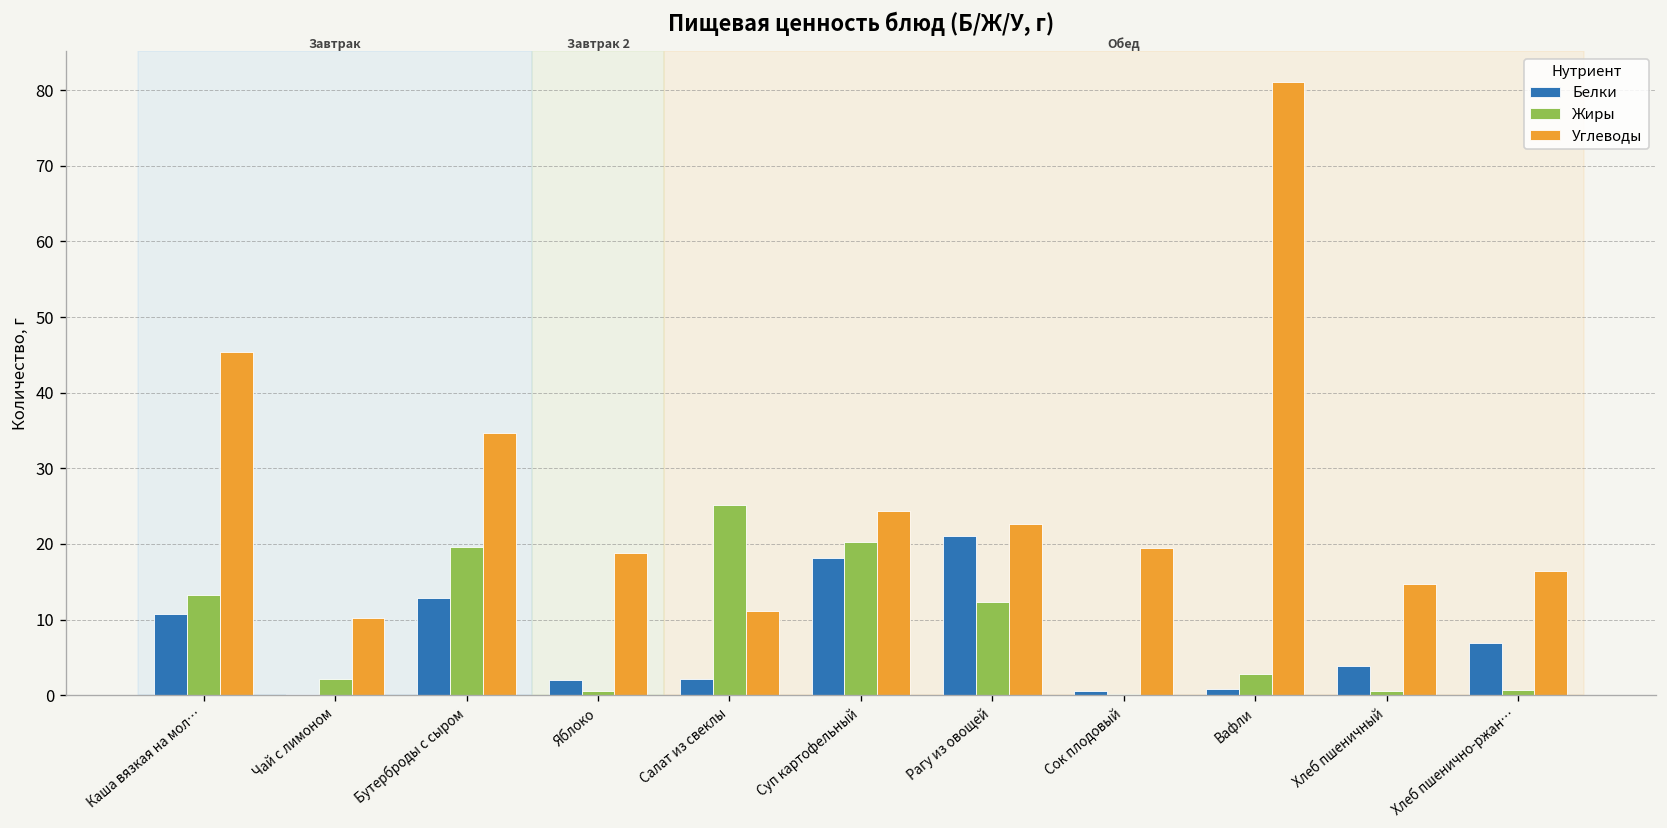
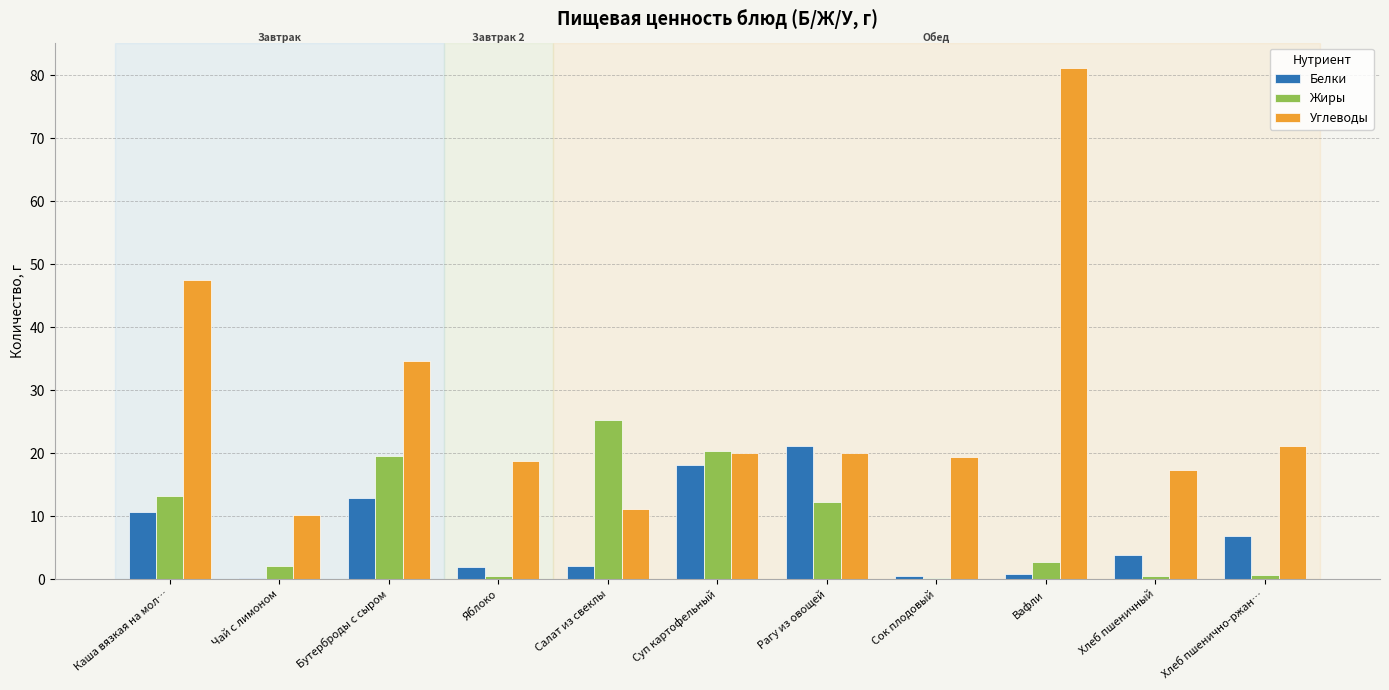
  {
    "Белки": {
      "Каша вязкая на мол…": 11,
      "Бутерброды с сыром": 13,
      "Яблоко": 2,
      "Салат из свеклы": 2,
      "Суп картофельный": 18,
      "Рагу из овощей": 21,
      "Сок плодовый": 1,
      "Вафли": 1,
      "Хлеб пшеничный": 4,
      "Хлеб пшенично-ржан…": 7
    },
    "Жиры": {
      "Каша вязкая на мол…": 13,
      "Чай с лимоном": 2,
      "Бутерброды с сыром": 20,
      "Яблоко": 1,
      "Салат из свеклы": 25,
      "Суп картофельный": 20,
      "Рагу из овощей": 12,
      "Вафли": 3,
      "Хлеб пшеничный": 1,
      "Хлеб пшенично-ржан…": 1
    },
    "Углеводы": {
-     "Каша вязкая на мол…": 45,
+     "Каша вязкая на мол…": 47,
      "Чай с лимоном": 10,
      "Бутерброды с сыром": 35,
      "Яблоко": 19,
      "Салат из свеклы": 11,
-     "Суп картофельный": 24,
-     "Рагу из овощей": 23,
+     "Суп картофельный": 20,
+     "Рагу из овощей": 20,
      "Сок плодовый": 19,
      "Вафли": 81,
-     "Хлеб пшеничный": 15,
-     "Хлеб пшенично-ржан…": 16
+     "Хлеб пшеничный": 17,
+     "Хлеб пшенично-ржан…": 21
    }
  }
